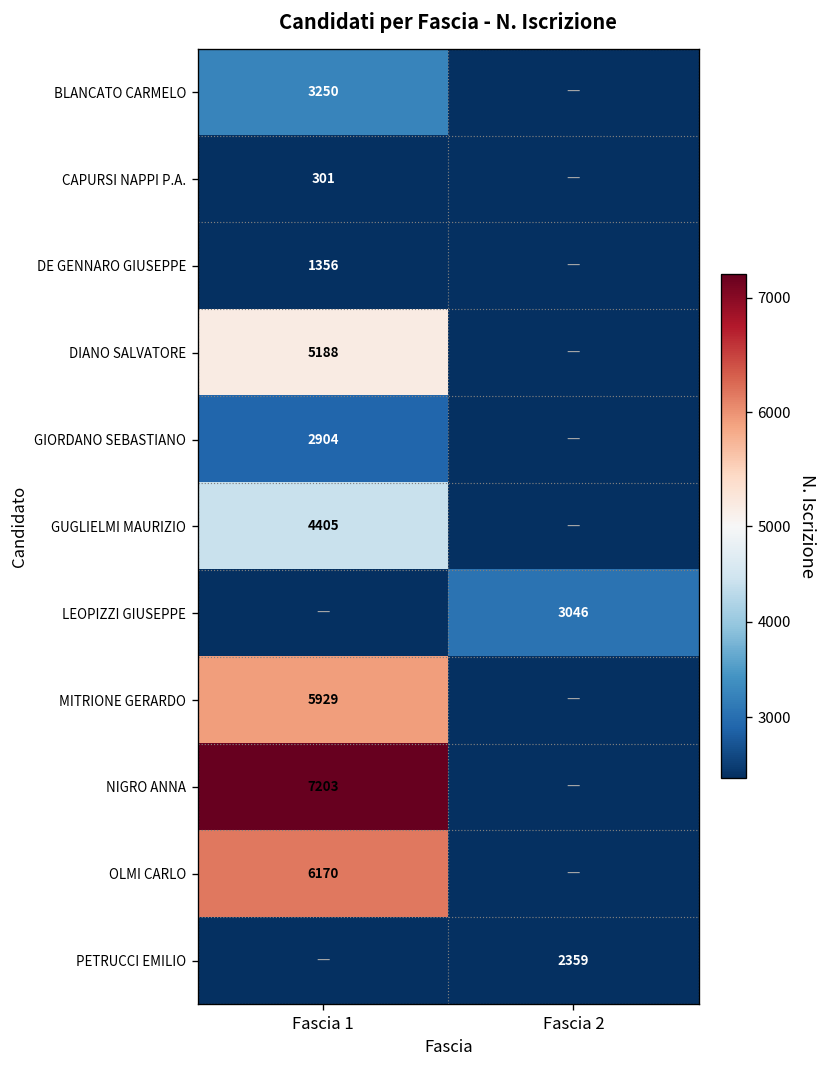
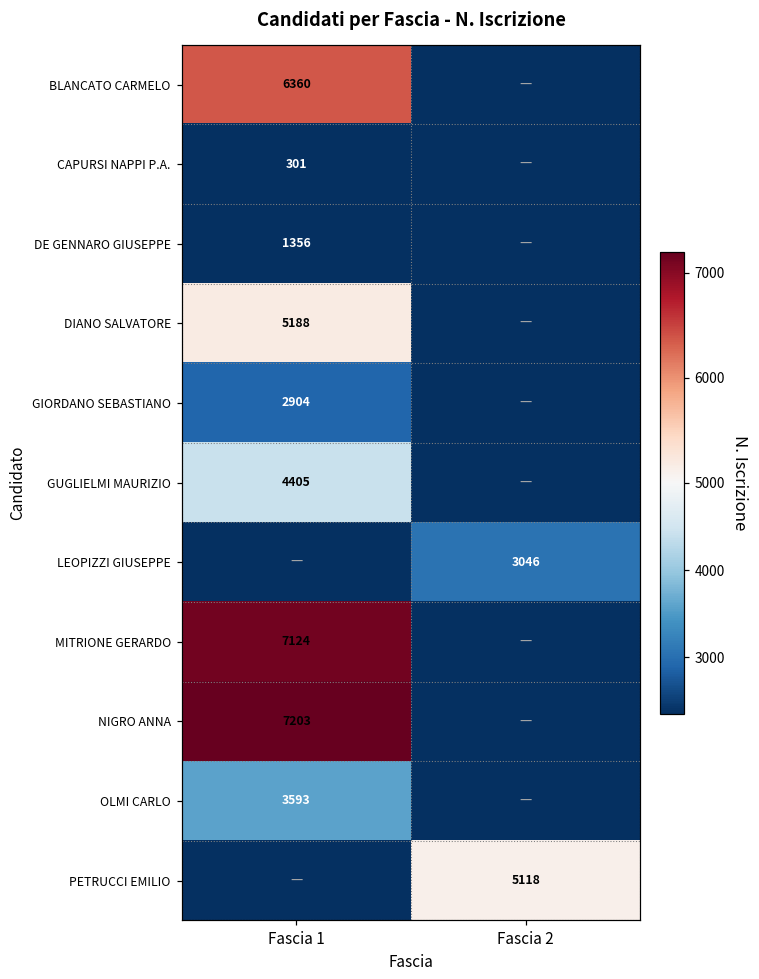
  {
    "BLANCATO CARMELO": {
-     "Fascia 1": 3250
+     "Fascia 1": 6360
    },
    "CAPURSI NAPPI P.A.": {
      "Fascia 1": 301
    },
    "DE GENNARO GIUSEPPE": {
      "Fascia 1": 1356
    },
    "DIANO SALVATORE": {
      "Fascia 1": 5188
    },
    "GIORDANO SEBASTIANO": {
      "Fascia 1": 2904
    },
    "GUGLIELMI MAURIZIO": {
      "Fascia 1": 4405
    },
    "LEOPIZZI GIUSEPPE": {
      "Fascia 2": 3046
    },
    "MITRIONE GERARDO": {
-     "Fascia 1": 5929
+     "Fascia 1": 7124
    },
    "NIGRO ANNA": {
      "Fascia 1": 7203
    },
    "OLMI CARLO": {
-     "Fascia 1": 6170
+     "Fascia 1": 3593
    },
    "PETRUCCI EMILIO": {
-     "Fascia 2": 2359
+     "Fascia 2": 5118
    }
  }
